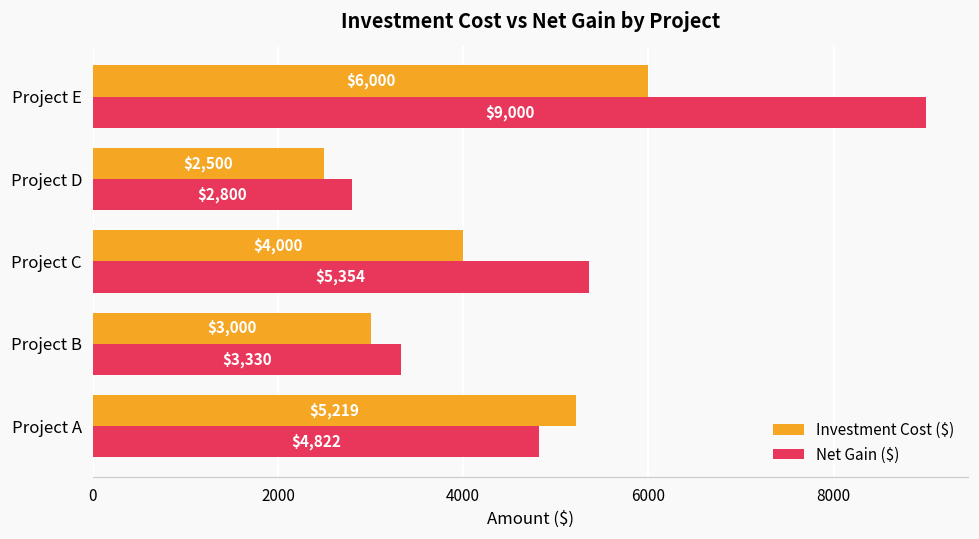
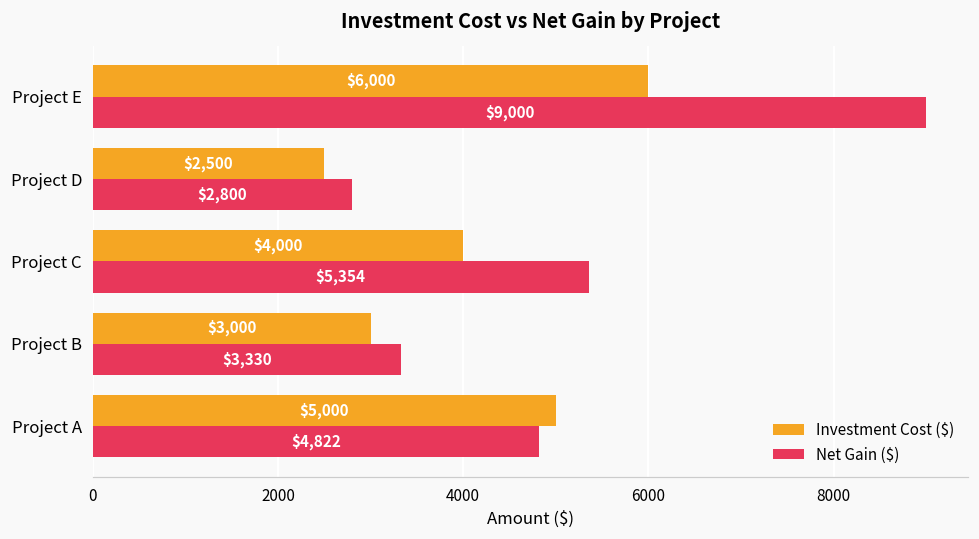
  {
    "Investment Cost ($)": {
      "Project E": "$6,000",
      "Project D": "$2,500",
      "Project C": "$4,000",
      "Project B": "$3,000",
-     "Project A": "$5,219"
+     "Project A": "$5,000"
    },
    "Net Gain ($)": {
      "Project E": "$9,000",
      "Project D": "$2,800",
      "Project C": "$5,354",
      "Project B": "$3,330",
      "Project A": "$4,822"
    }
  }
